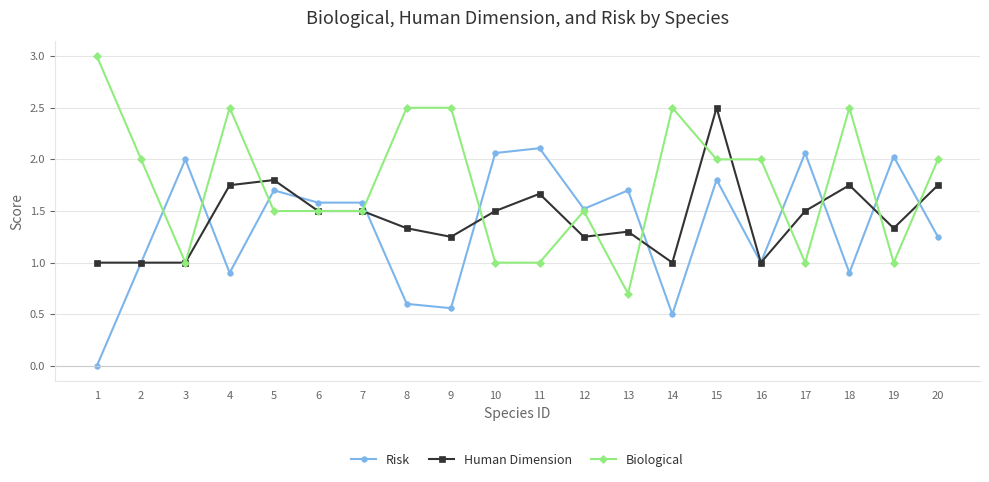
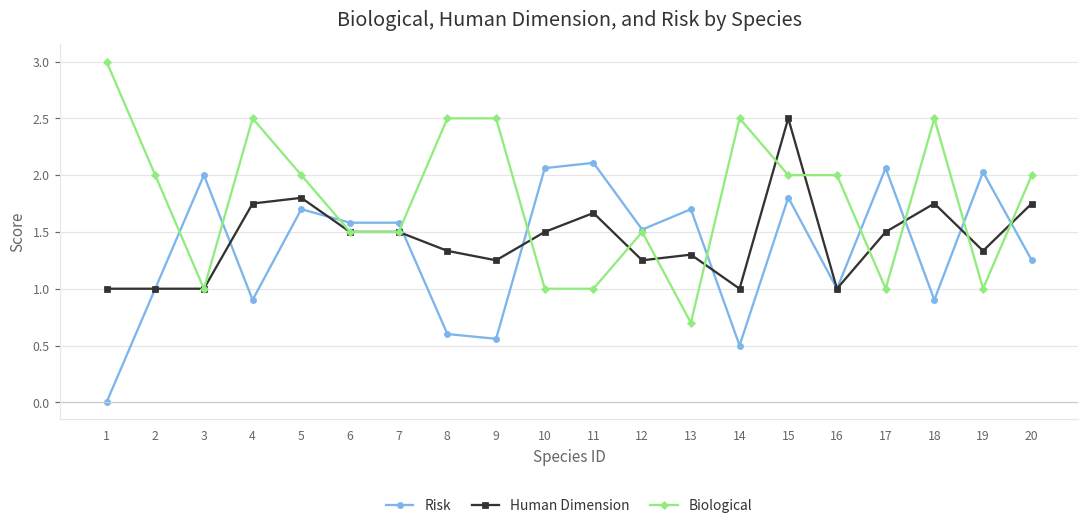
  {
    "Risk": {
      "1": 0.0,
      "3": 2.0,
      "4": 0.9,
      "5": 1.7,
      "6": 1.6,
      "7": 1.6,
      "8": 0.6,
      "9": 0.56,
      "10": 2.06,
      "11": 2.1,
      "13": 1.7,
      "14": 0.5,
      "15": 1.8,
      "17": 2.06,
      "18": 0.9,
      "19": 2.03,
      "20": 1.25
    },
    "Human Dimension": {
      "1": 1.0,
      "4": 1.75,
      "5": 1.8,
      "8": 1.33,
      "9": 1.25,
      "10": 1.5,
      "11": 1.67,
      "12": 1.25,
      "13": 1.3,
      "14": 1.0,
      "15": 2.5,
      "17": 1.5,
      "18": 1.75,
      "19": 1.33,
      "20": 1.75
    },
    "Biological": {
      "1": 3.0,
      "2": 2.0,
      "4": 2.5,
-     "5": 1.5,
+     "5": 2.0,
      "8": 2.5,
      "9": 2.5,
      "10": 1.0,
      "11": 1.0,
      "13": 0.7,
      "14": 2.5,
      "15": 2.0,
      "16": 2.0,
      "17": 1.0,
      "18": 2.5,
      "19": 1.0,
      "20": 2.0
    }
  }
